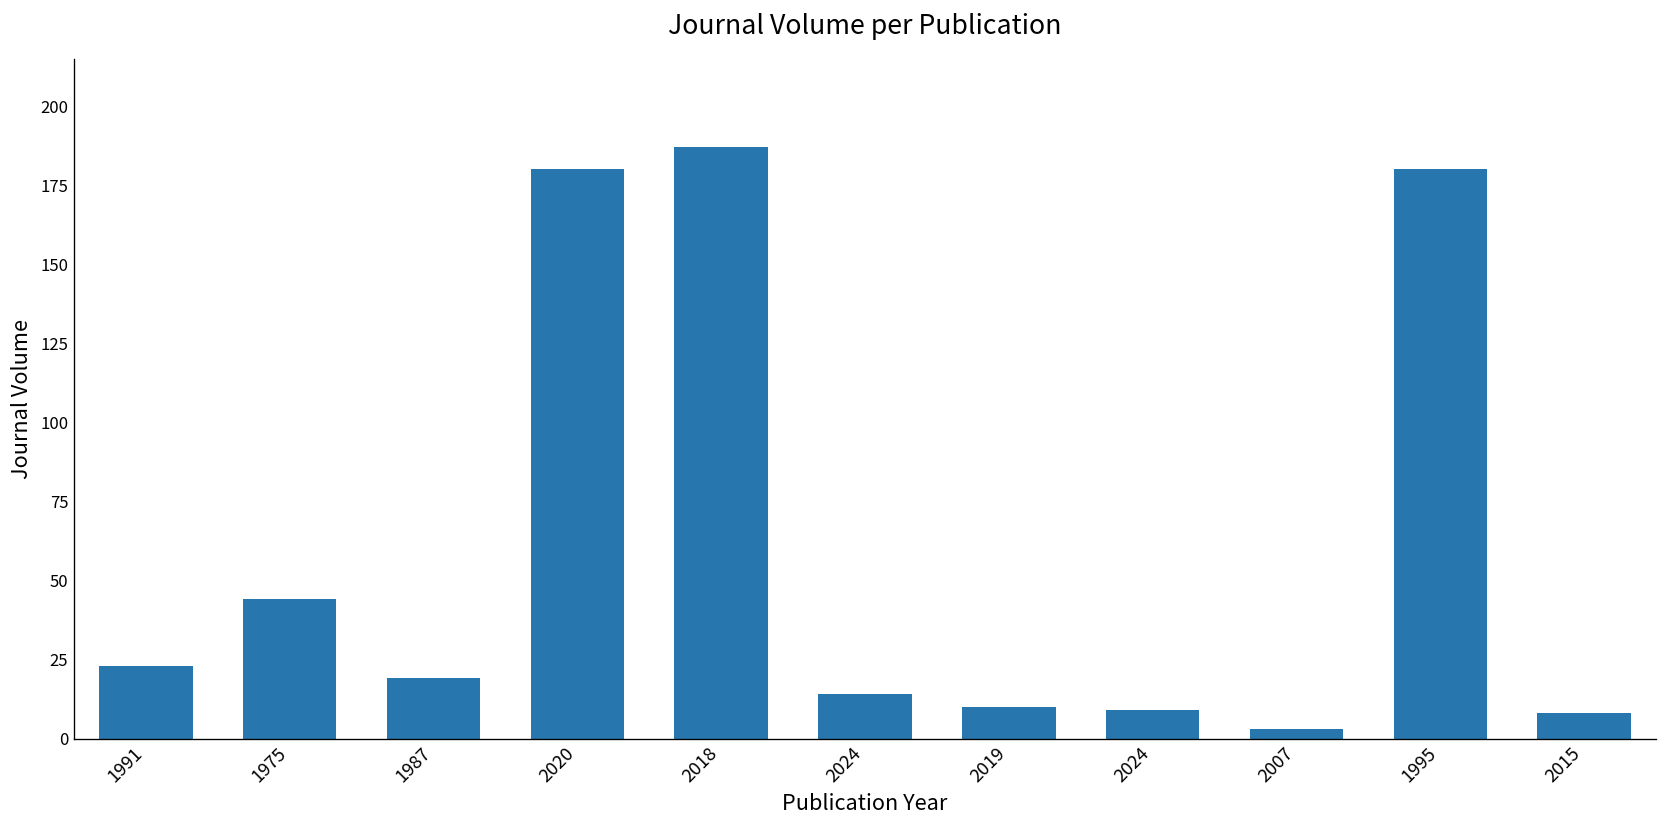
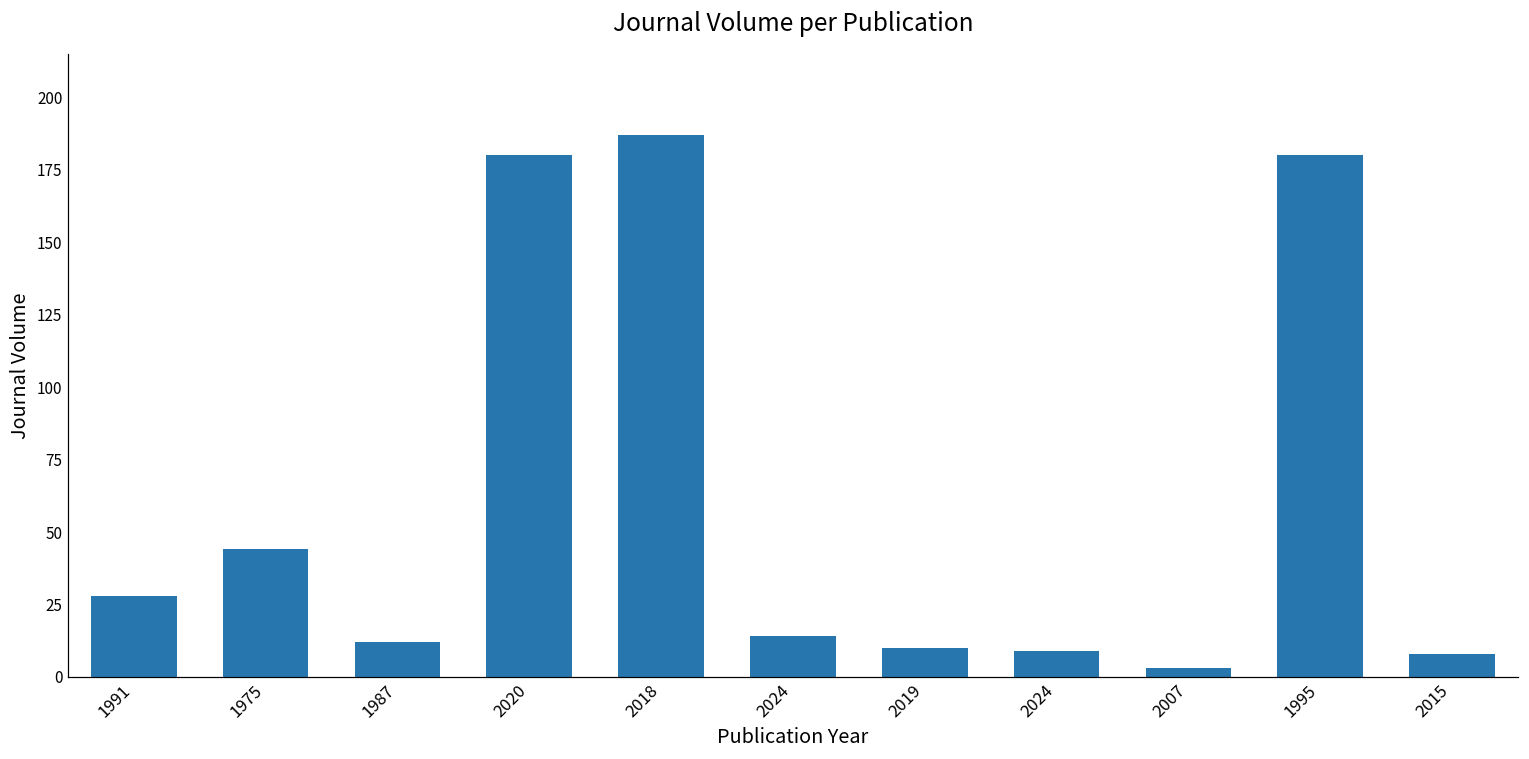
  {
-   "1991": 23,
+   "1991": 28,
    "1975": 44,
-   "1987": 19,
+   "1987": 12,
    "2020": 180,
    "2018": 187,
    "2019": 10,
    "2007": 3,
    "1995": 180,
    "2015": 8
  }
